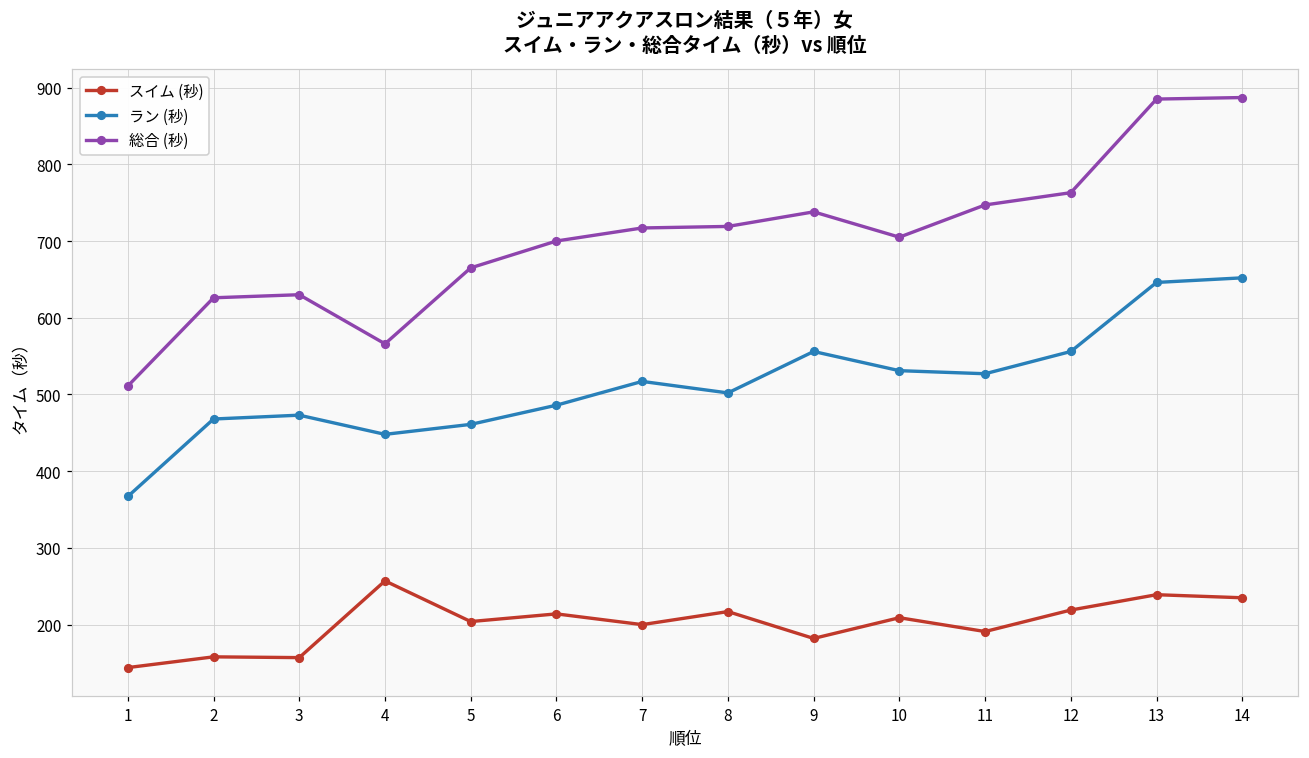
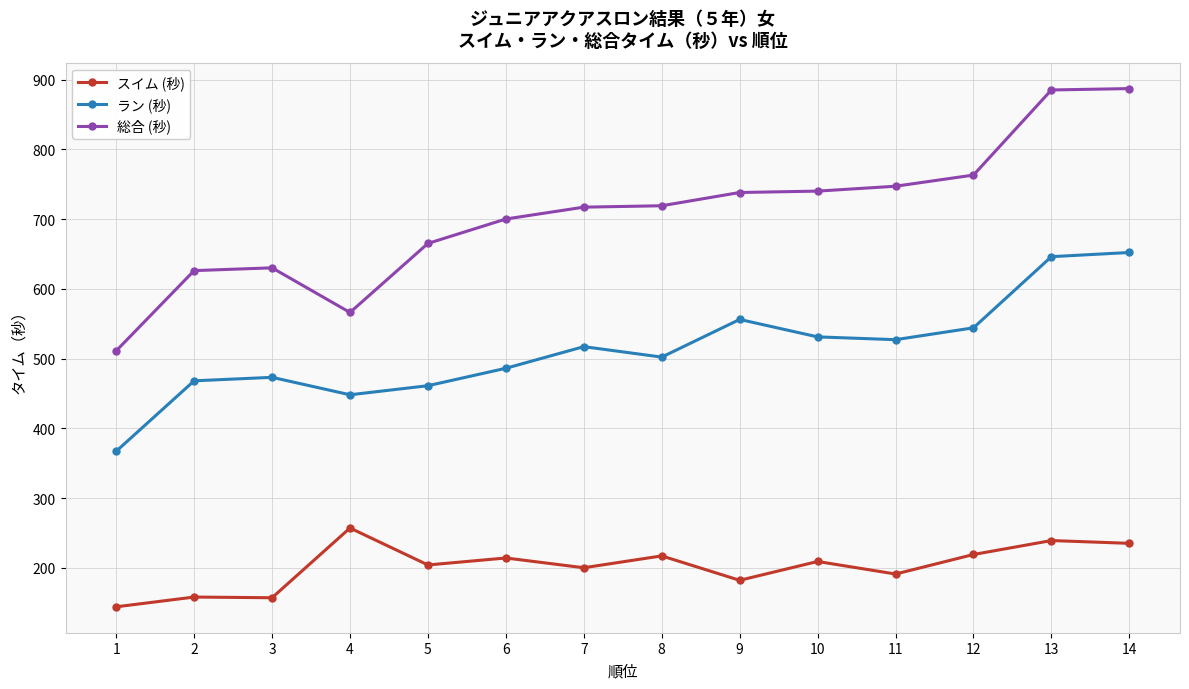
  {
    "スイム (秒)": {
      "1": 140,
      "2": 160,
      "3": 160,
      "4": 260,
      "5": 200,
      "6": 210,
      "7": 200,
      "8": 220,
      "9": 180,
      "10": 210,
      "11": 190,
      "12": 220,
      "13": 240,
      "14": 240
    },
    "ラン (秒)": {
      "1": 370,
      "2": 470,
      "3": 470,
      "4": 450,
      "5": 460,
      "6": 490,
      "7": 520,
      "8": 500,
      "9": 560,
      "10": 530,
      "11": 530,
-     "12": 560,
+     "12": 540,
      "13": 650,
      "14": 650
    },
    "総合 (秒)": {
      "1": 510,
      "2": 630,
      "3": 630,
      "4": 570,
      "5": 670,
      "6": 700,
      "7": 720,
      "8": 720,
      "9": 740,
-     "10": 710,
+     "10": 740,
      "11": 750,
      "12": 760,
      "13": 890,
      "14": 890
    }
  }
